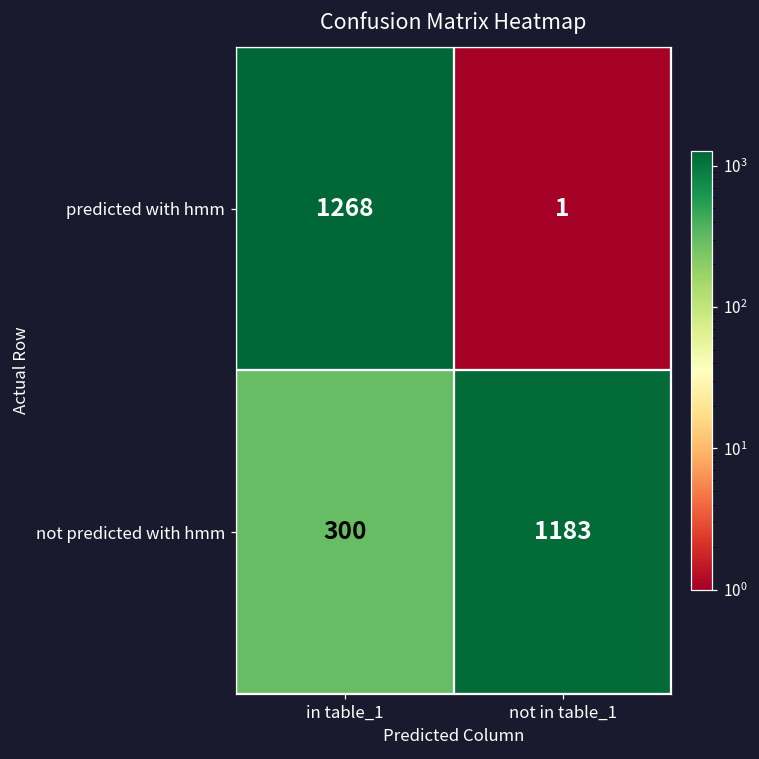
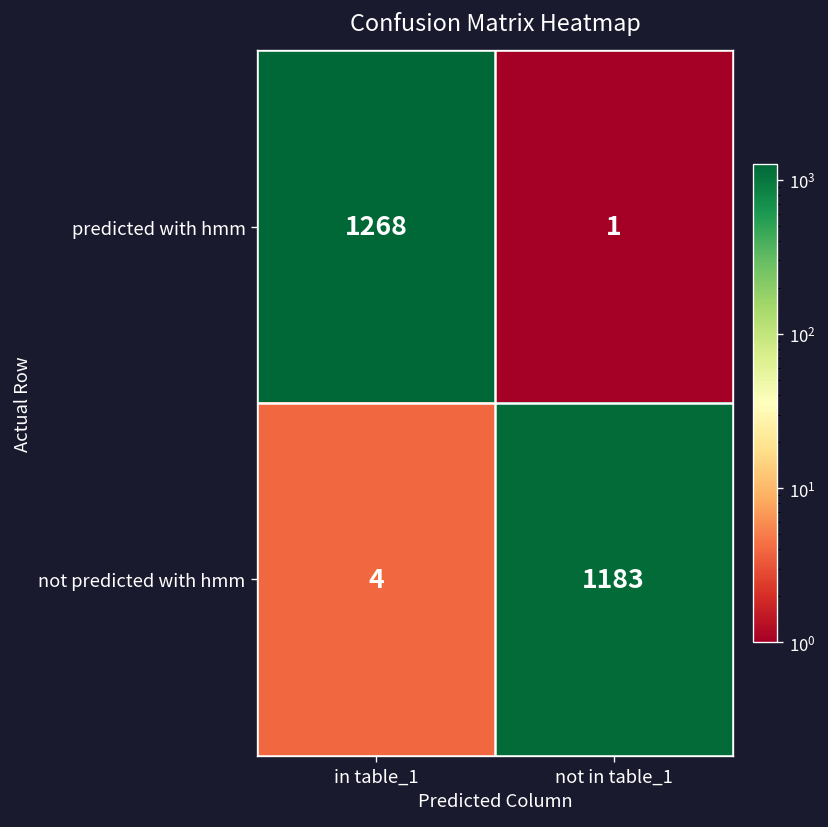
  {
    "predicted with hmm": {
      "in table_1": 1268,
      "not in table_1": 1
    },
    "not predicted with hmm": {
-     "in table_1": 300,
+     "in table_1": 4,
      "not in table_1": 1183
    }
  }
